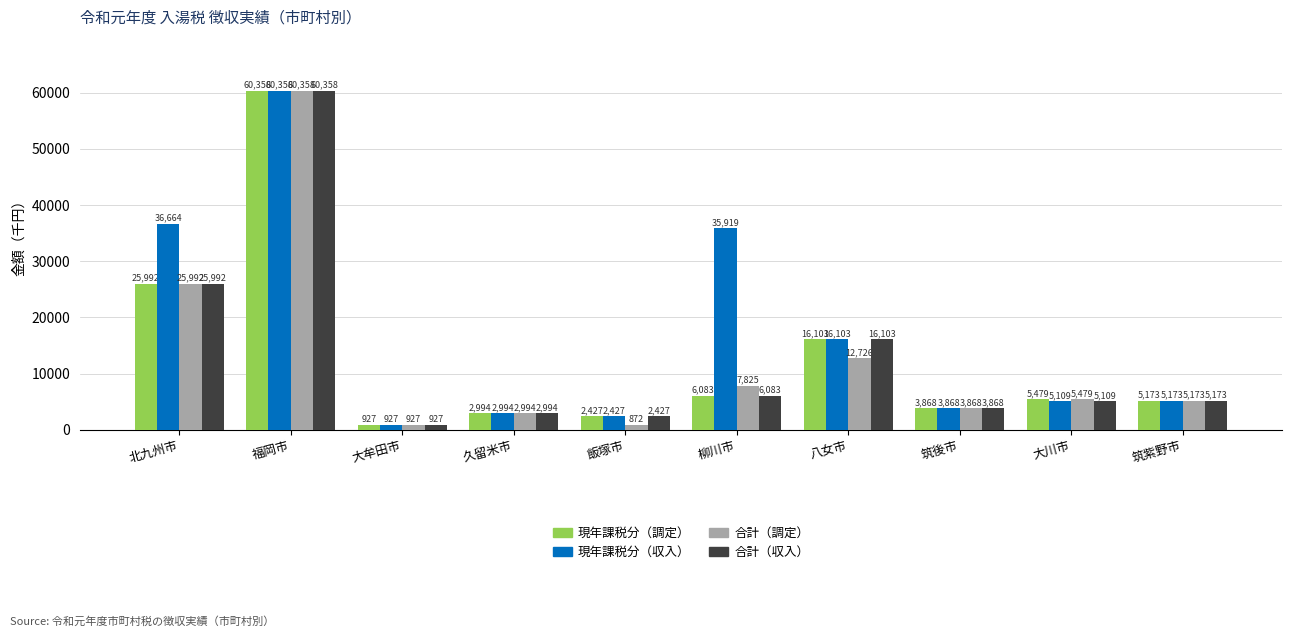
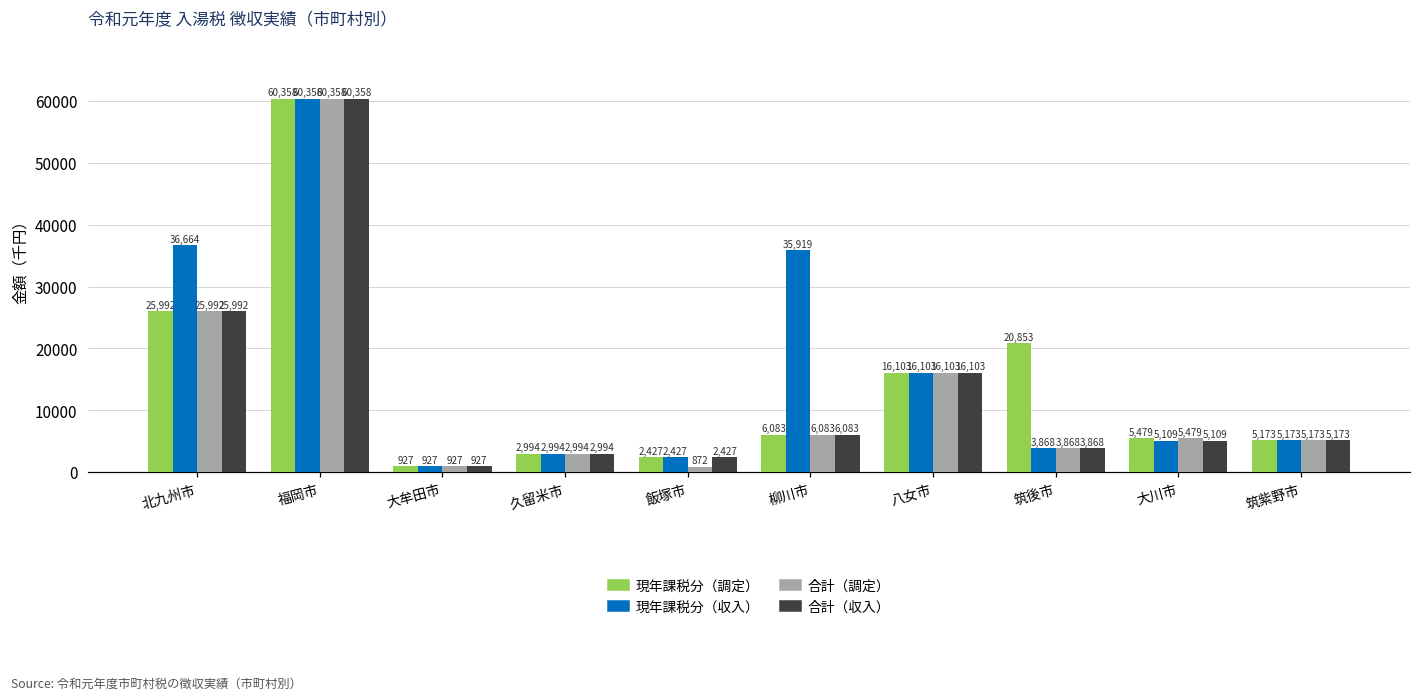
  {
    "現年課税分（調定）": {
      "北九州市": "25,992",
      "大牟田市": "927",
      "久留米市": "2,994",
      "飯塚市": "2,427",
      "柳川市": "6,083",
-     "筑後市": "3,868",
+     "筑後市": "20,853",
      "大川市": "5,479",
      "筑紫野市": "5,173"
    },
    "現年課税分（収入）": {
      "北九州市": "36,664",
      "大牟田市": "927",
      "久留米市": "2,994",
      "飯塚市": "2,427",
      "柳川市": "35,919",
      "筑後市": "3,868",
      "大川市": "5,109",
      "筑紫野市": "5,173"
    },
    "合計（調定）": {
      "大牟田市": "927",
      "久留米市": "2,994",
      "飯塚市": "872",
-     "柳川市": "7,825",
-     "八女市": "12,726",
+     "柳川市": "6,083",
+     "八女市": "16,103",
      "筑後市": "3,868",
      "大川市": "5,479",
      "筑紫野市": "5,173"
    },
    "合計（収入）": {
      "大牟田市": "927",
      "久留米市": "2,994",
      "飯塚市": "2,427",
      "柳川市": "6,083",
      "八女市": "16,103",
      "筑後市": "3,868",
      "大川市": "5,109",
      "筑紫野市": "5,173"
    }
  }
